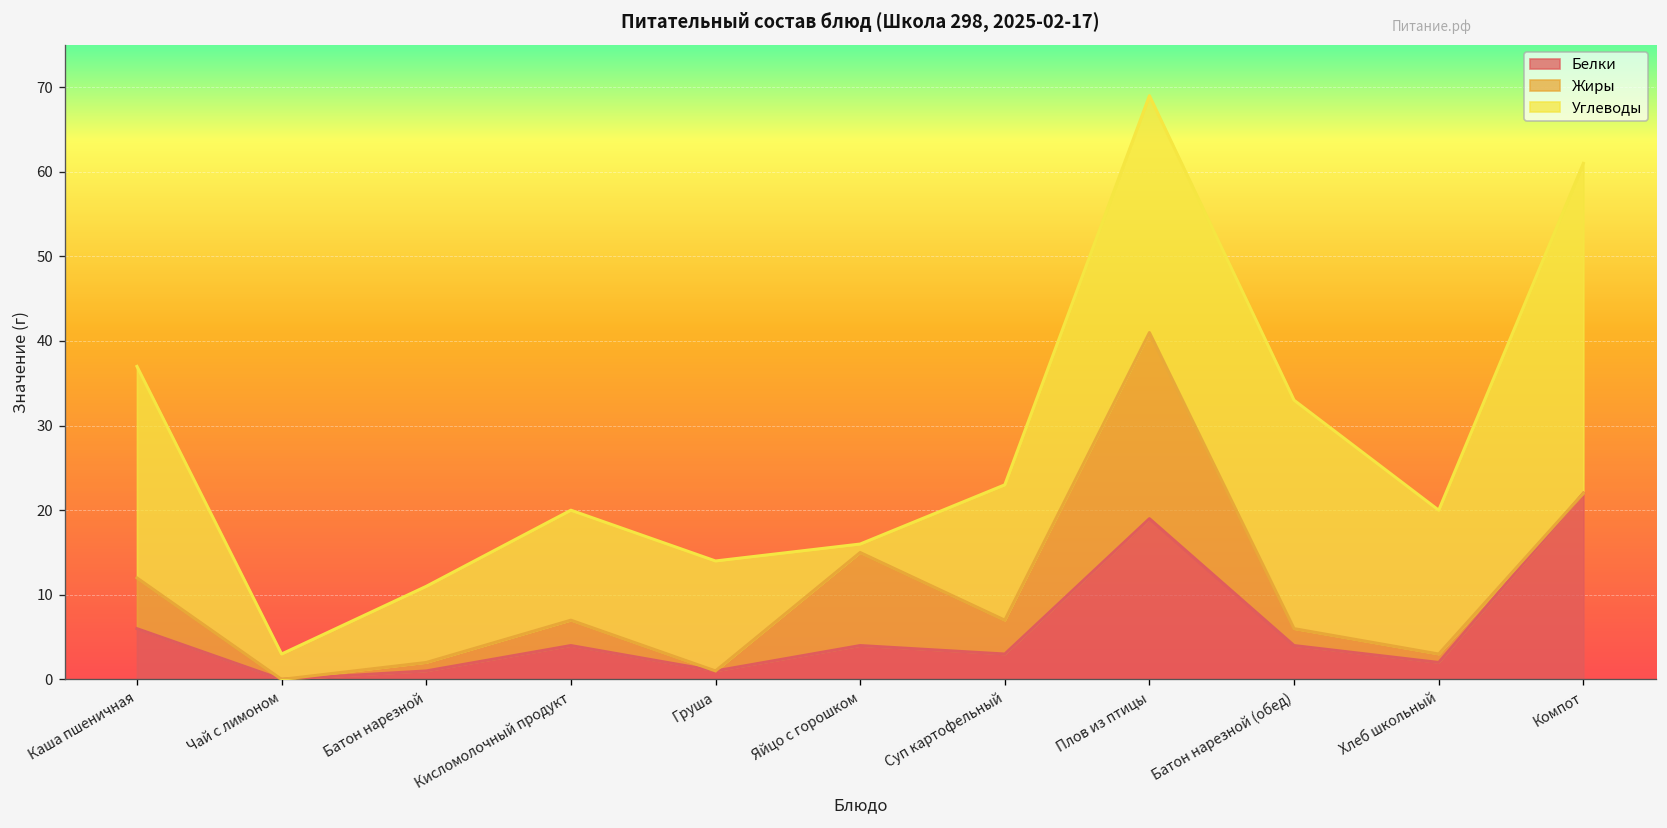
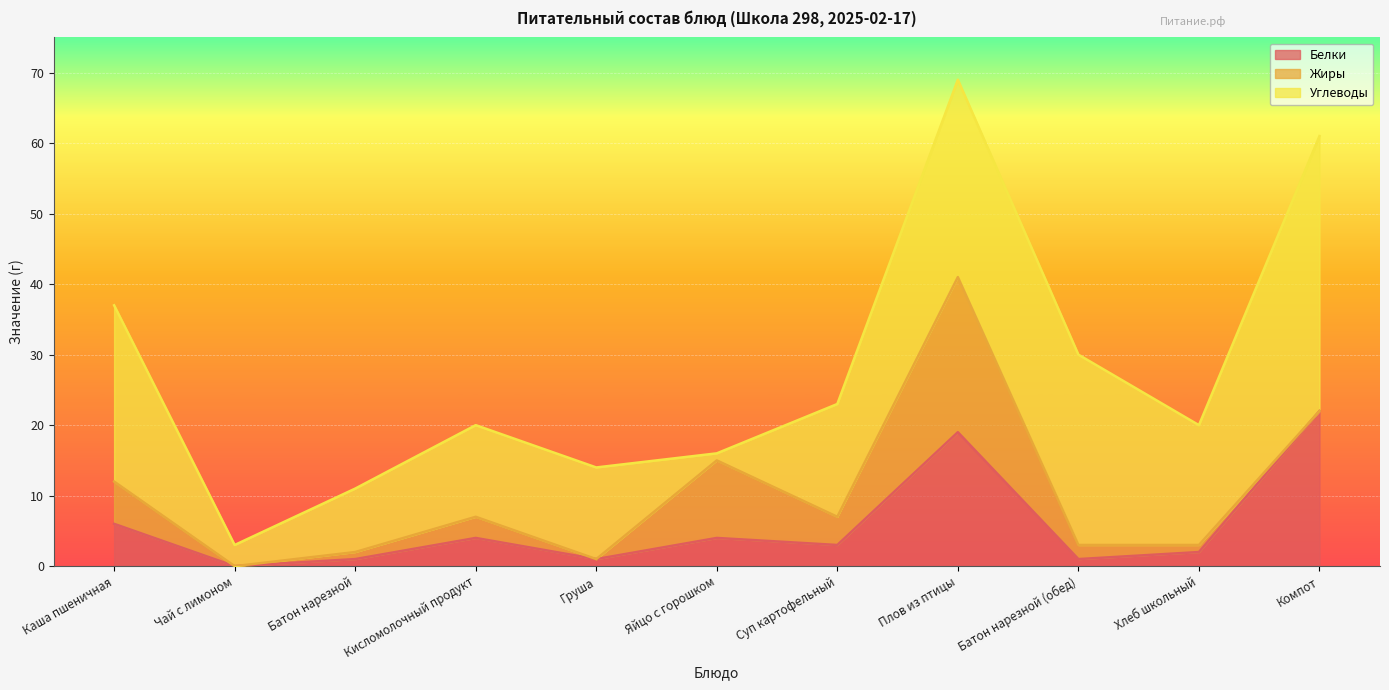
  {
    "Белки": {
      "Каша пшеничная": 6,
      "Батон нарезной": 1,
      "Кисломолочный продукт": 4,
      "Яйцо с горошком": 4,
      "Суп картофельный": 3,
      "Плов из птицы": 19,
-     "Батон нарезной (обед)": 4,
+     "Батон нарезной (обед)": 1,
      "Хлеб школьный": 2
    },
    "Жиры": {
      "Каша пшеничная": 6,
      "Батон нарезной": 1,
      "Кисломолочный продукт": 3,
      "Яйцо с горошком": 11,
      "Суп картофельный": 4,
      "Плов из птицы": 22,
      "Батон нарезной (обед)": 2,
      "Хлеб школьный": 1
    },
    "Углеводы": {
      "Каша пшеничная": 25,
      "Чай с лимоном": 3,
      "Батон нарезной": 9,
      "Кисломолочный продукт": 13,
      "Груша": 13,
      "Яйцо с горошком": 1,
      "Суп картофельный": 16,
      "Плов из птицы": 28,
      "Батон нарезной (обед)": 27,
      "Хлеб школьный": 17,
      "Компот": 39
    }
  }
